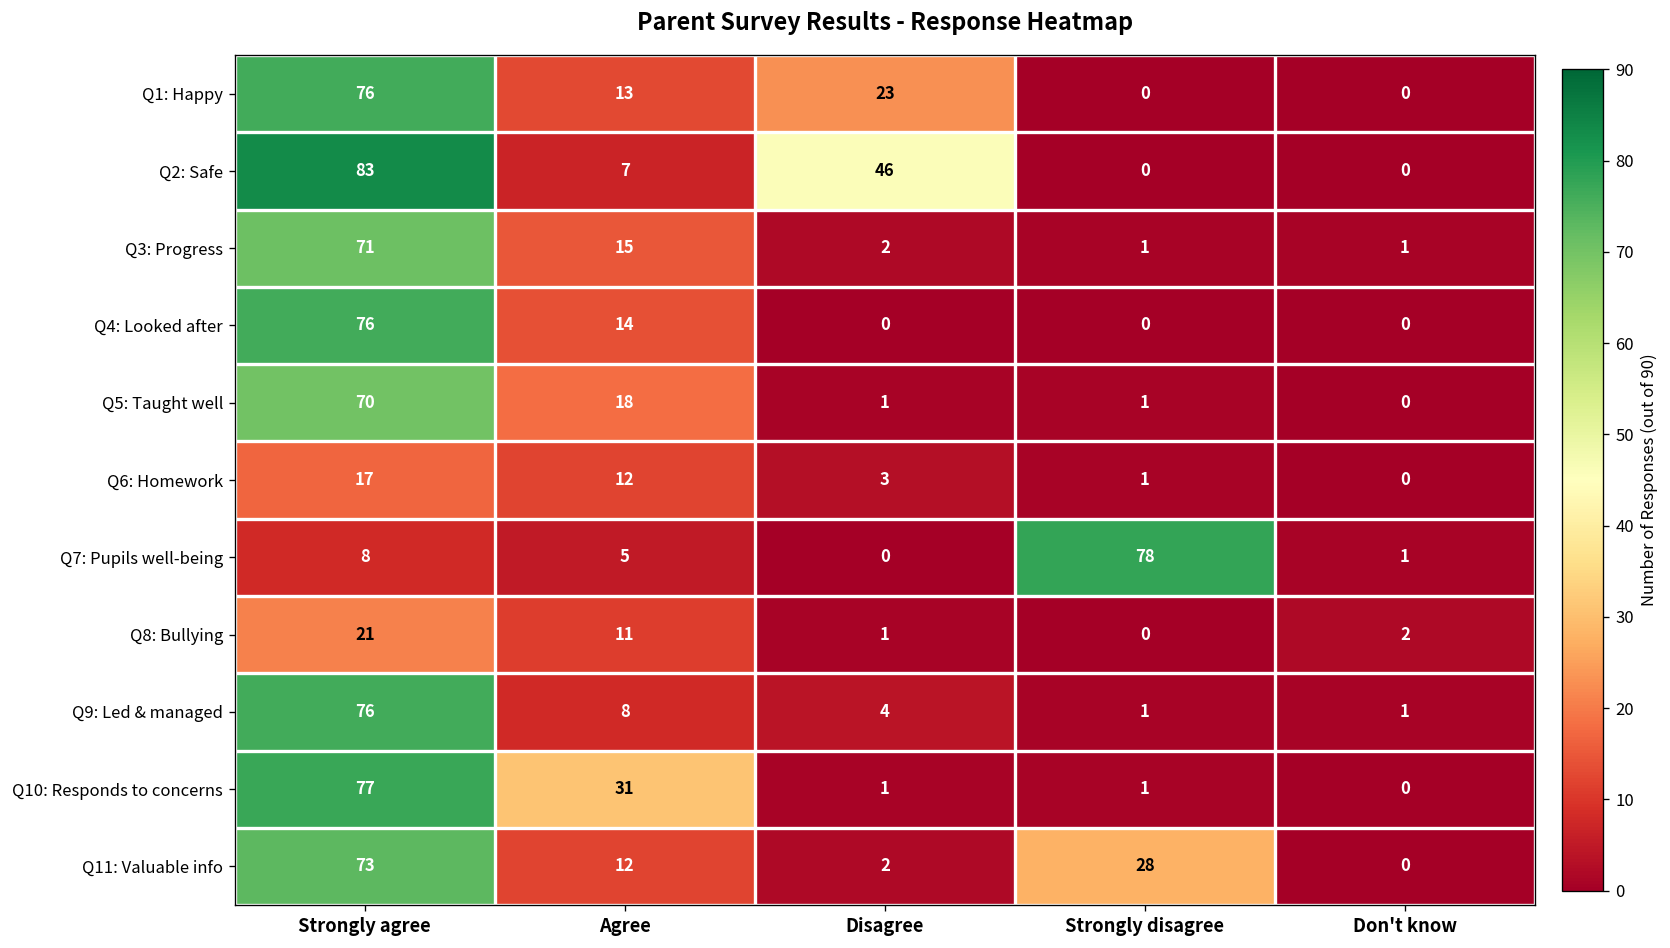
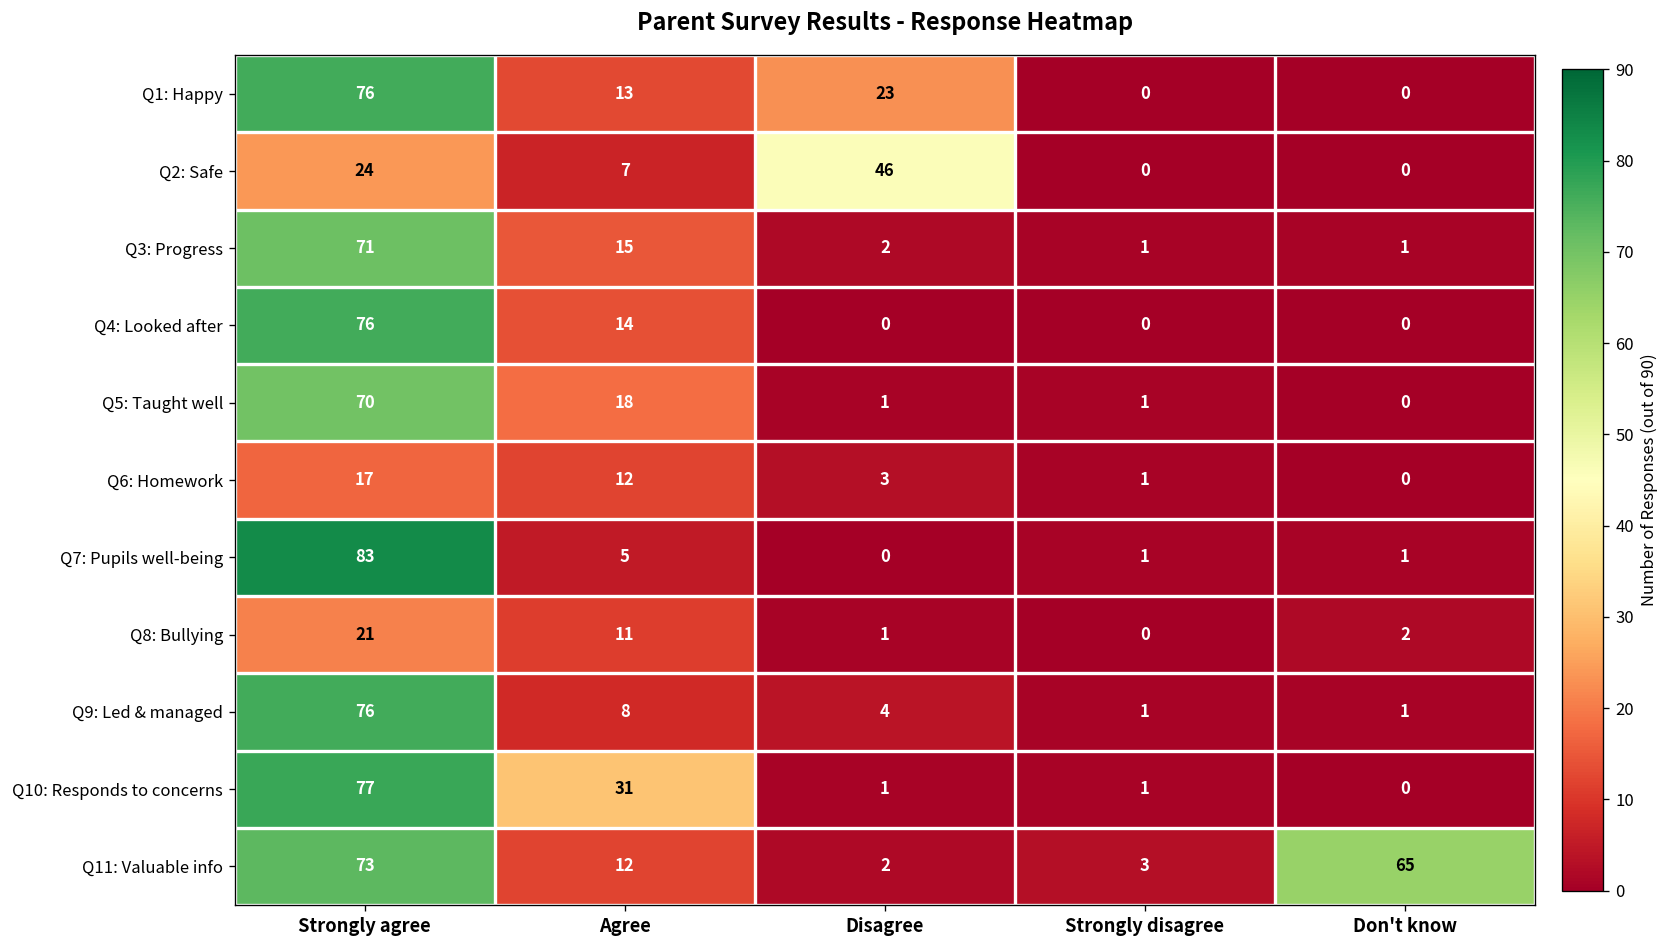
  {
    "Q1: Happy": {
      "Strongly agree": 76,
      "Agree": 13,
      "Disagree": 23,
      "Strongly disagree": 0,
      "Don't know": 0
    },
    "Q2: Safe": {
-     "Strongly agree": 83,
+     "Strongly agree": 24,
      "Agree": 7,
      "Disagree": 46,
      "Strongly disagree": 0,
      "Don't know": 0
    },
    "Q3: Progress": {
      "Strongly agree": 71,
      "Agree": 15,
      "Disagree": 2,
      "Strongly disagree": 1,
      "Don't know": 1
    },
    "Q4: Looked after": {
      "Strongly agree": 76,
      "Agree": 14,
      "Disagree": 0,
      "Strongly disagree": 0,
      "Don't know": 0
    },
    "Q5: Taught well": {
      "Strongly agree": 70,
      "Agree": 18,
      "Disagree": 1,
      "Strongly disagree": 1,
      "Don't know": 0
    },
    "Q6: Homework": {
      "Strongly agree": 17,
      "Agree": 12,
      "Disagree": 3,
      "Strongly disagree": 1,
      "Don't know": 0
    },
    "Q7: Pupils well-being": {
-     "Strongly agree": 8,
+     "Strongly agree": 83,
      "Agree": 5,
      "Disagree": 0,
-     "Strongly disagree": 78,
+     "Strongly disagree": 1,
      "Don't know": 1
    },
    "Q8: Bullying": {
      "Strongly agree": 21,
      "Agree": 11,
      "Disagree": 1,
      "Strongly disagree": 0,
      "Don't know": 2
    },
    "Q9: Led & managed": {
      "Strongly agree": 76,
      "Agree": 8,
      "Disagree": 4,
      "Strongly disagree": 1,
      "Don't know": 1
    },
    "Q10: Responds to concerns": {
      "Strongly agree": 77,
      "Agree": 31,
      "Disagree": 1,
      "Strongly disagree": 1,
      "Don't know": 0
    },
    "Q11: Valuable info": {
      "Strongly agree": 73,
      "Agree": 12,
      "Disagree": 2,
-     "Strongly disagree": 28,
-     "Don't know": 0
+     "Strongly disagree": 3,
+     "Don't know": 65
    }
  }
